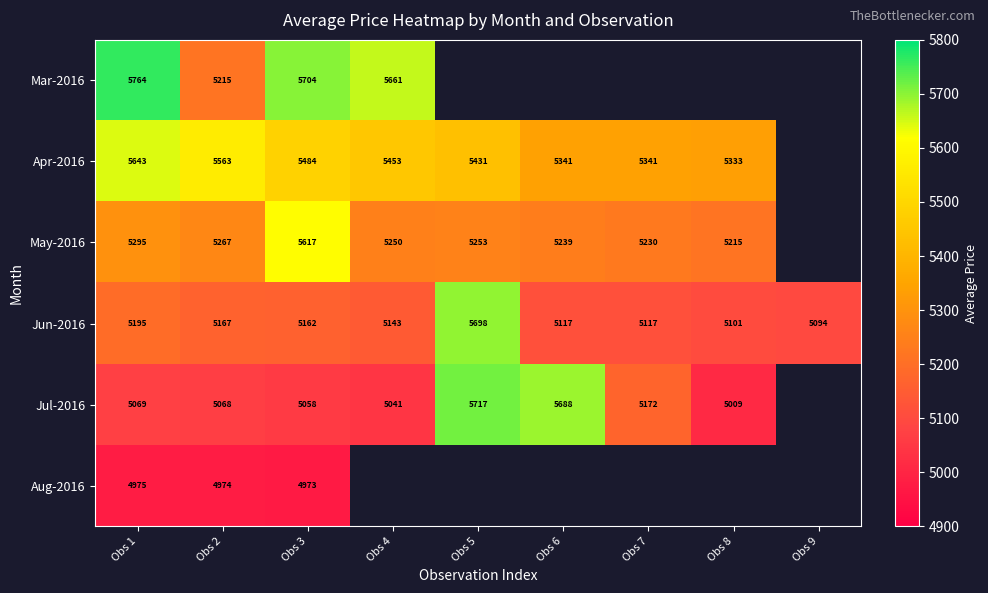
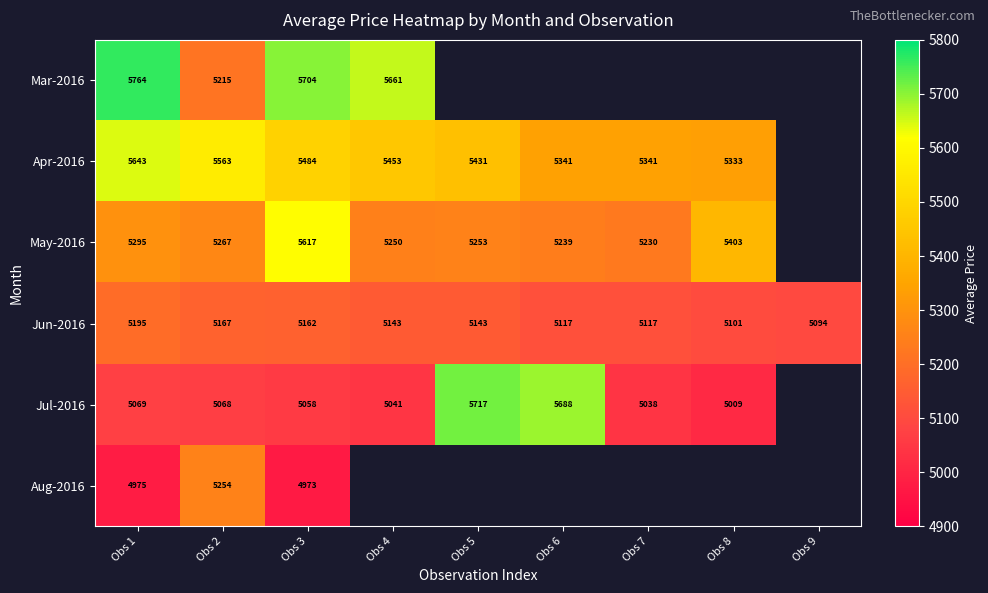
  {
    "Mar-2016": {
      "Obs 1": 5764,
      "Obs 2": 5215,
      "Obs 3": 5704,
      "Obs 4": 5661
    },
    "Apr-2016": {
      "Obs 1": 5643,
      "Obs 2": 5563,
      "Obs 3": 5484,
      "Obs 4": 5453,
      "Obs 5": 5431,
      "Obs 6": 5341,
      "Obs 7": 5341,
      "Obs 8": 5333
    },
    "May-2016": {
      "Obs 1": 5295,
      "Obs 2": 5267,
      "Obs 3": 5617,
      "Obs 4": 5250,
      "Obs 5": 5253,
      "Obs 6": 5239,
      "Obs 7": 5230,
-     "Obs 8": 5215
+     "Obs 8": 5403
    },
    "Jun-2016": {
      "Obs 1": 5195,
      "Obs 2": 5167,
      "Obs 3": 5162,
      "Obs 4": 5143,
-     "Obs 5": 5698,
+     "Obs 5": 5143,
      "Obs 6": 5117,
      "Obs 7": 5117,
      "Obs 8": 5101,
      "Obs 9": 5094
    },
    "Jul-2016": {
      "Obs 1": 5069,
      "Obs 2": 5068,
      "Obs 3": 5058,
      "Obs 4": 5041,
      "Obs 5": 5717,
      "Obs 6": 5688,
-     "Obs 7": 5172,
+     "Obs 7": 5038,
      "Obs 8": 5009
    },
    "Aug-2016": {
      "Obs 1": 4975,
-     "Obs 2": 4974,
+     "Obs 2": 5254,
      "Obs 3": 4973
    }
  }
